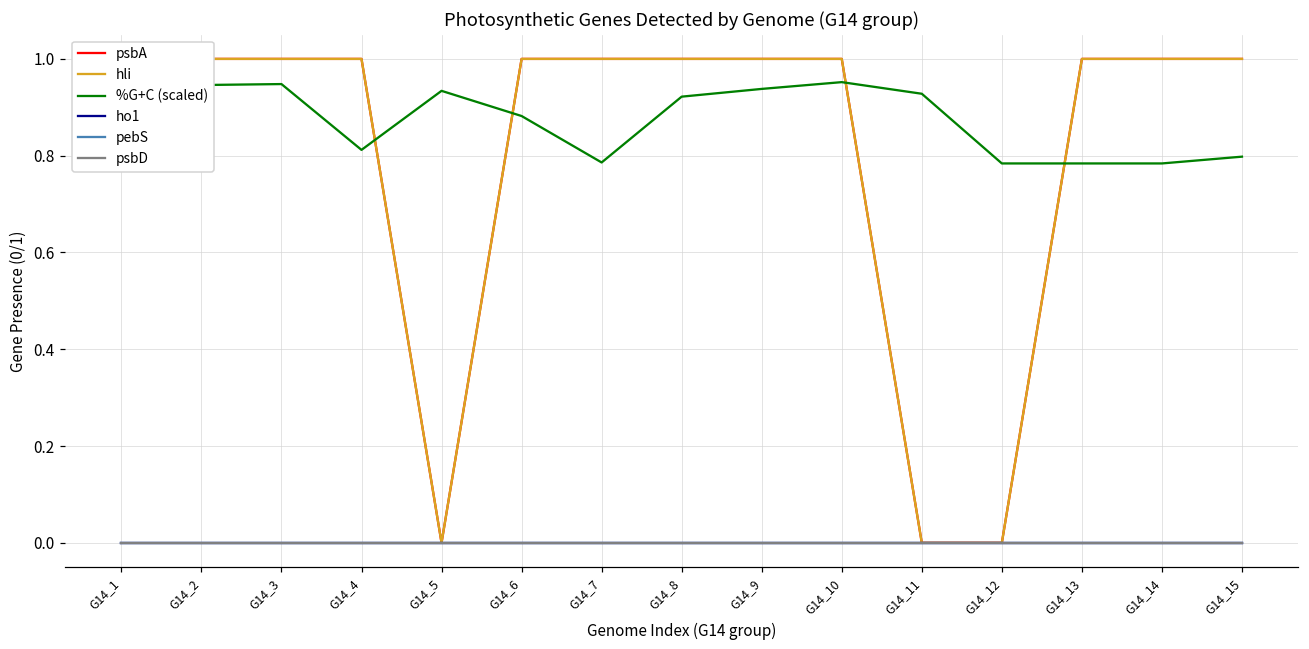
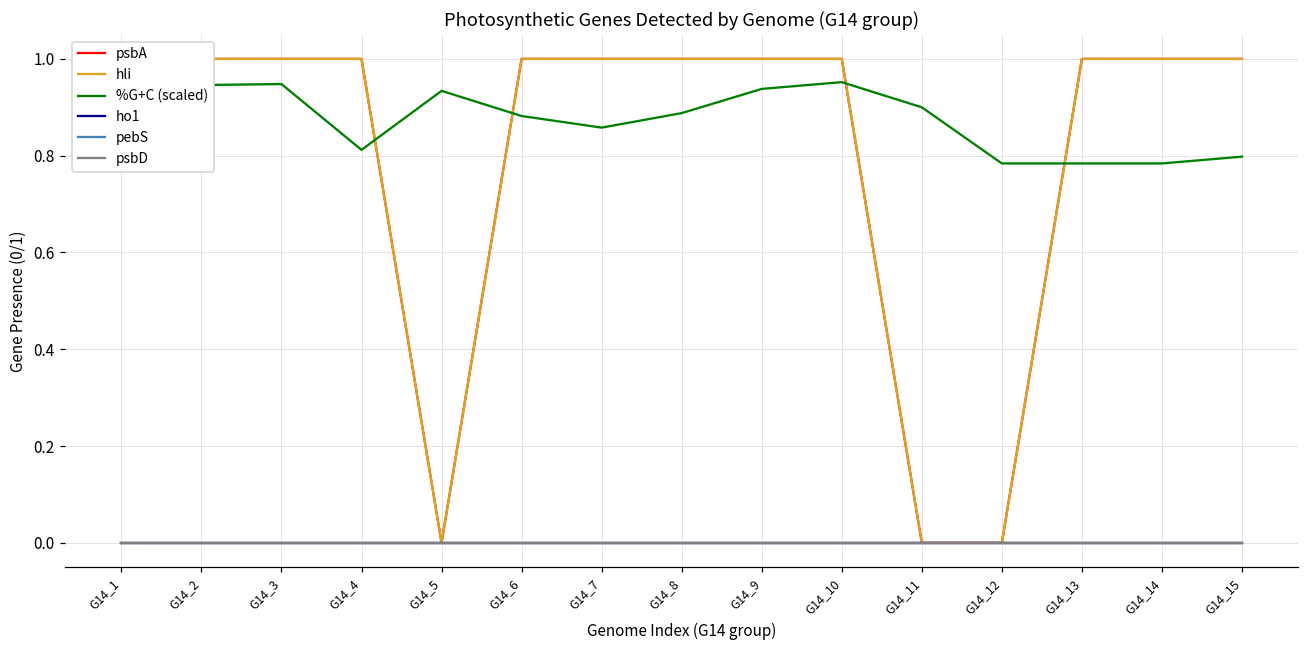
  {
    "hli": {
      "G14_3": 1.00,
      "G14_4": 1.00,
      "G14_6": 1.00,
      "G14_7": 1.00,
      "G14_8": 1.00,
      "G14_9": 1.00,
      "G14_10": 1.00,
      "G14_13": 1.00,
      "G14_14": 1.00,
      "G14_15": 1.00
    },
    "%G+C (scaled)": {
      "G14_3": 0.95,
      "G14_4": 0.81,
      "G14_5": 0.93,
      "G14_6": 0.88,
-     "G14_7": 0.79,
-     "G14_8": 0.92,
+     "G14_7": 0.86,
+     "G14_8": 0.89,
      "G14_9": 0.94,
      "G14_10": 0.95,
-     "G14_11": 0.93,
+     "G14_11": 0.90,
      "G14_12": 0.78,
      "G14_13": 0.78,
      "G14_14": 0.78,
      "G14_15": 0.80
    },
    "psbD": {
      "G14_1": 0.00,
      "G14_2": 0.00,
      "G14_3": 0.00,
      "G14_4": 0.00,
      "G14_6": 0.00,
      "G14_7": 0.00,
      "G14_8": 0.00,
      "G14_9": 0.00,
      "G14_10": 0.00,
      "G14_13": 0.00,
      "G14_14": 0.00,
      "G14_15": 0.00
    }
  }
